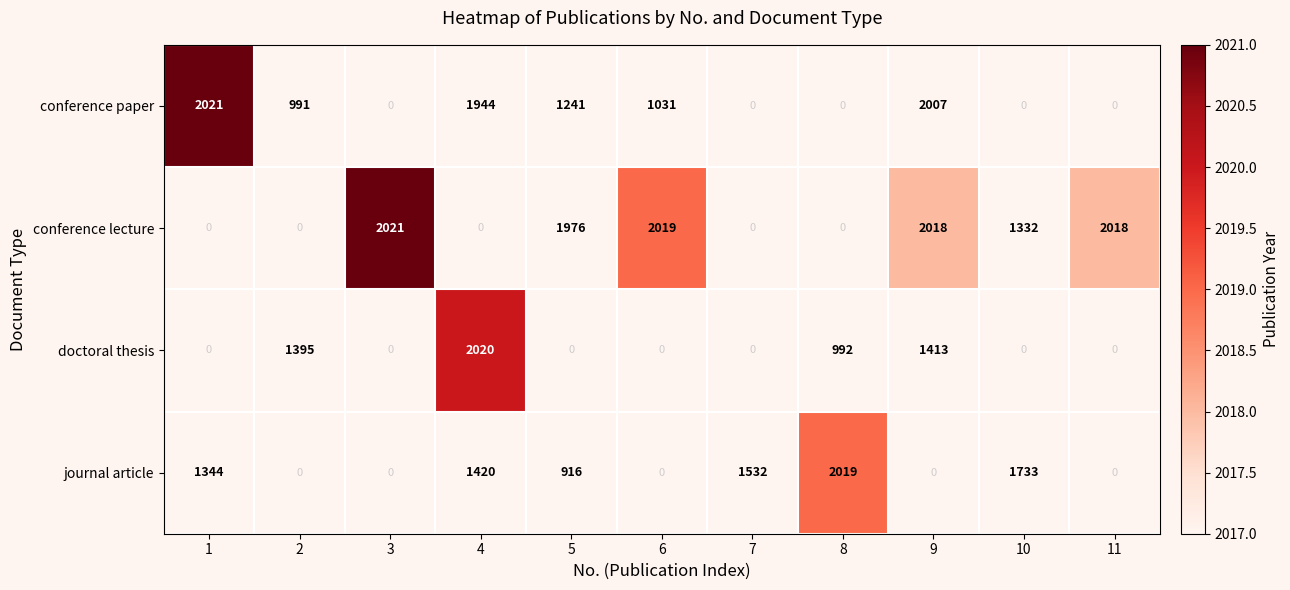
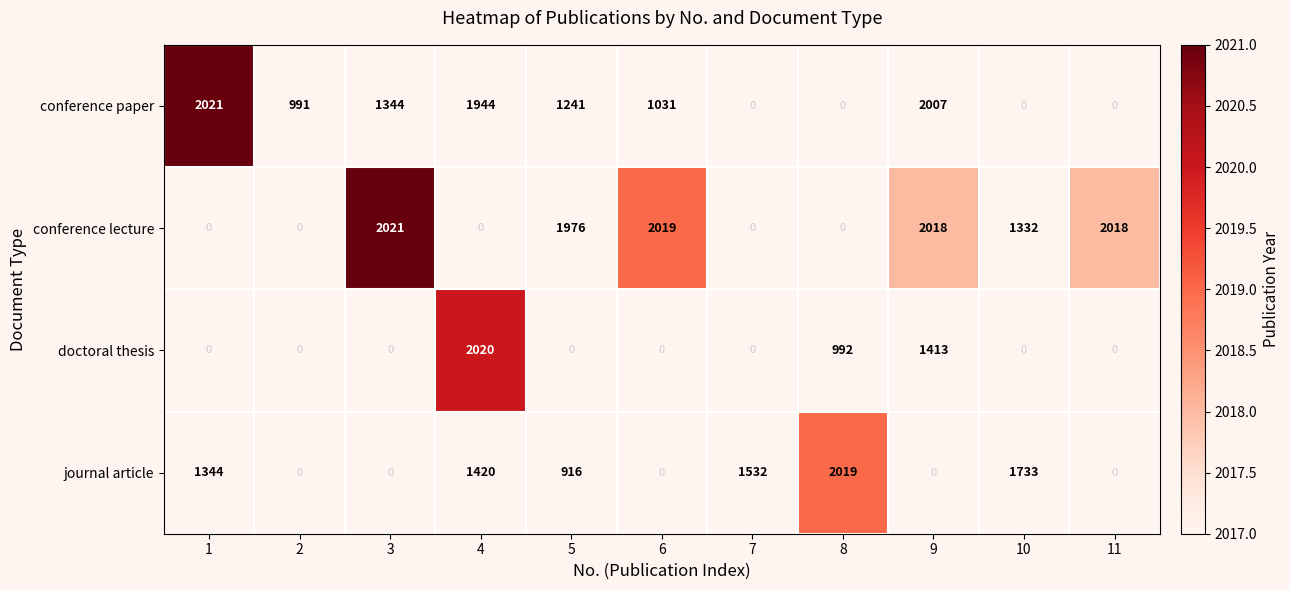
  {
    "conference paper": {
      "1": 2021,
      "2": 991,
-     "3": 0,
+     "3": 1344,
      "4": 1944,
      "5": 1241,
      "6": 1031,
      "7": 0,
      "8": 0,
      "9": 2007,
      "10": 0,
      "11": 0
    },
    "conference lecture": {
      "1": 0,
      "2": 0,
      "3": 2021,
      "4": 0,
      "5": 1976,
      "6": 2019,
      "7": 0,
      "8": 0,
      "9": 2018,
      "10": 1332,
      "11": 2018
    },
    "doctoral thesis": {
      "1": 0,
-     "2": 1395,
+     "2": 0,
      "3": 0,
      "4": 2020,
      "5": 0,
      "6": 0,
      "7": 0,
      "8": 992,
      "9": 1413,
      "10": 0,
      "11": 0
    },
    "journal article": {
      "1": 1344,
      "2": 0,
      "3": 0,
      "4": 1420,
      "5": 916,
      "6": 0,
      "7": 1532,
      "8": 2019,
      "9": 0,
      "10": 1733,
      "11": 0
    }
  }
